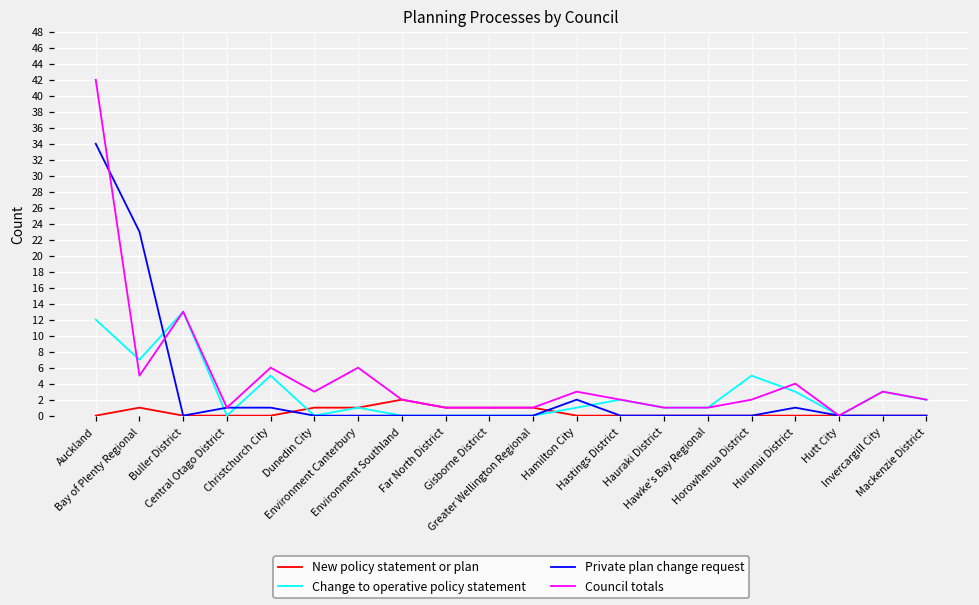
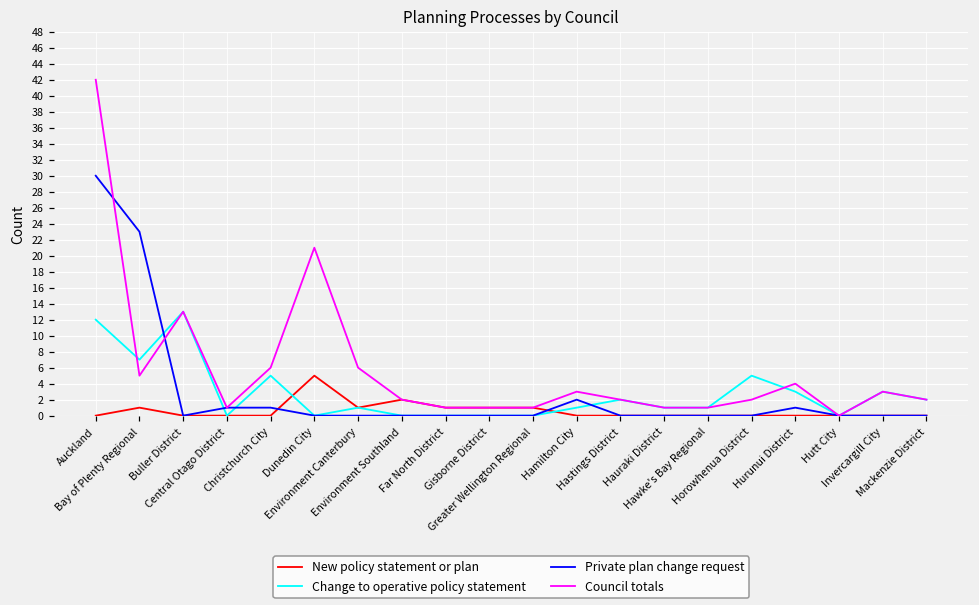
  {
    "New policy statement or plan": {
      "Auckland": 0,
      "Bay of Plenty Regional": 1,
      "Christchurch City": 0,
-     "Dunedin City": 1,
+     "Dunedin City": 5,
      "Hamilton City": 0,
      "Hurunui District": 0
    },
    "Change to operative policy statement": {
      "Auckland": 12,
      "Bay of Plenty Regional": 7,
      "Christchurch City": 5,
      "Hamilton City": 1,
      "Horowhenua District": 5,
      "Hurunui District": 3
    },
    "Private plan change request": {
-     "Auckland": 34,
+     "Auckland": 30,
      "Bay of Plenty Regional": 23,
      "Christchurch City": 1,
      "Environment Canterbury": 0,
      "Hamilton City": 2,
      "Hurunui District": 1
    },
    "Council totals": {
      "Auckland": 42,
      "Bay of Plenty Regional": 5,
      "Christchurch City": 6,
-     "Dunedin City": 3,
+     "Dunedin City": 21,
      "Environment Canterbury": 6,
      "Hamilton City": 3,
      "Horowhenua District": 2,
      "Hurunui District": 4
    }
  }
